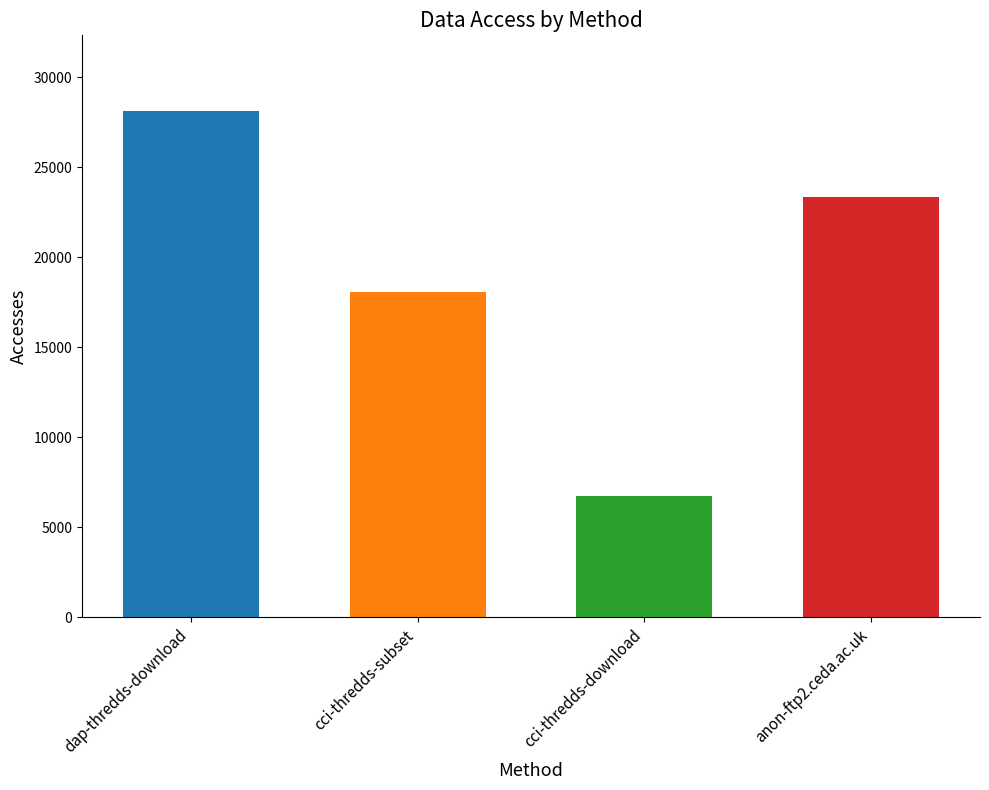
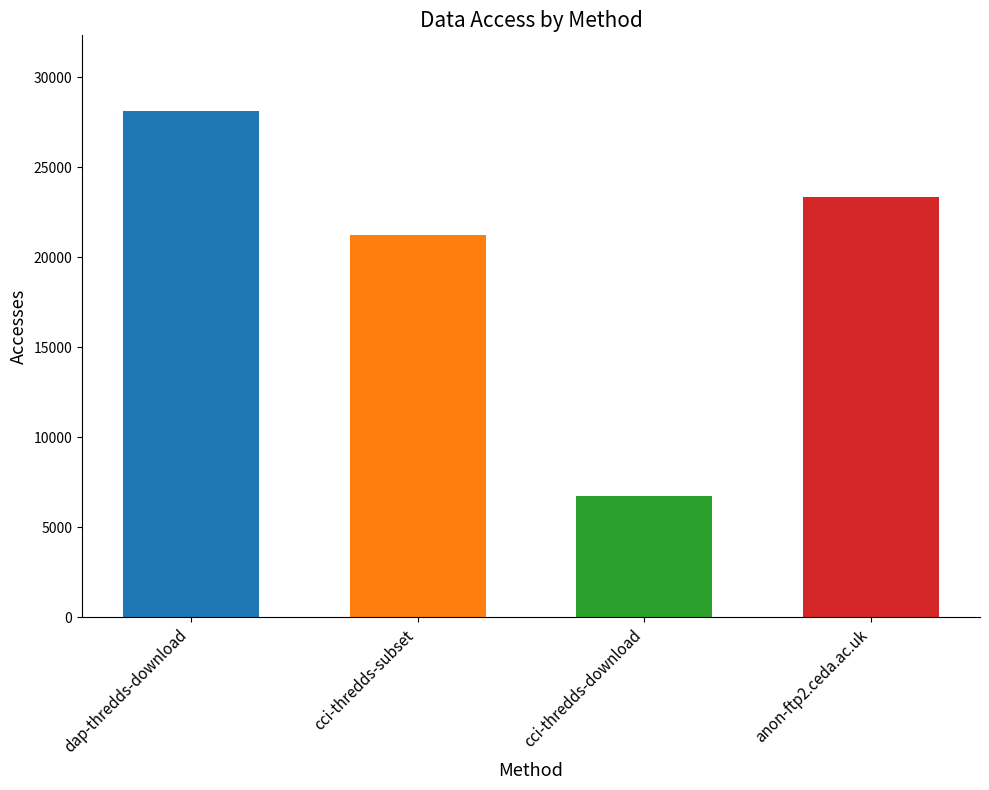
  {
    "dap-thredds-download": 28100,
-   "cci-thredds-subset": 18100,
+   "cci-thredds-subset": 21200,
    "cci-thredds-download": 6700,
    "anon-ftp2.ceda.ac.uk": 23400
  }
